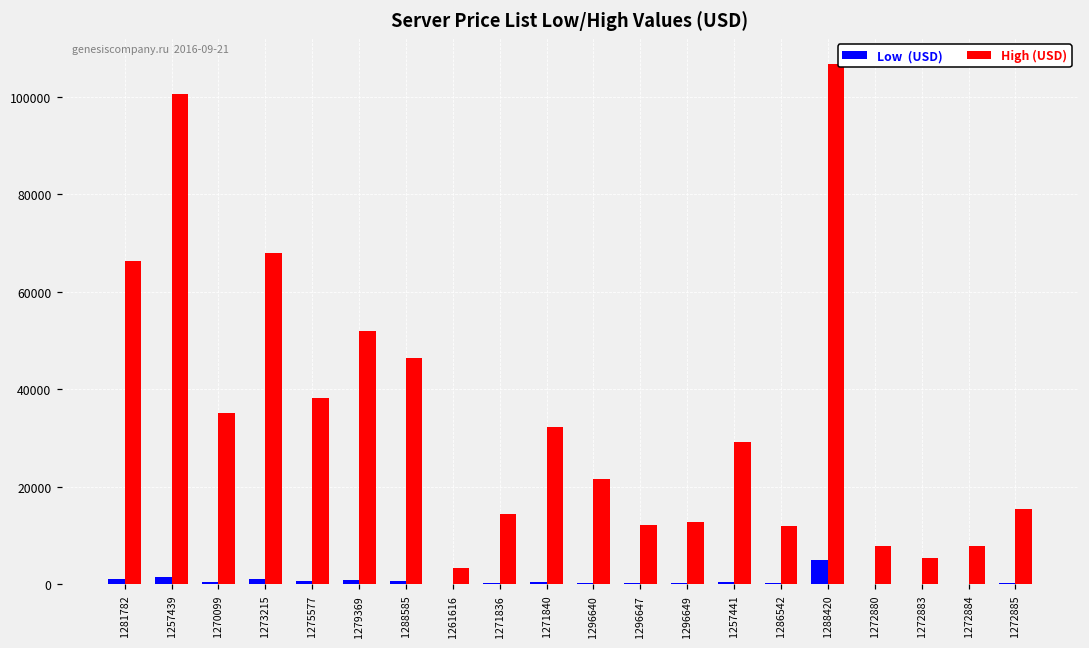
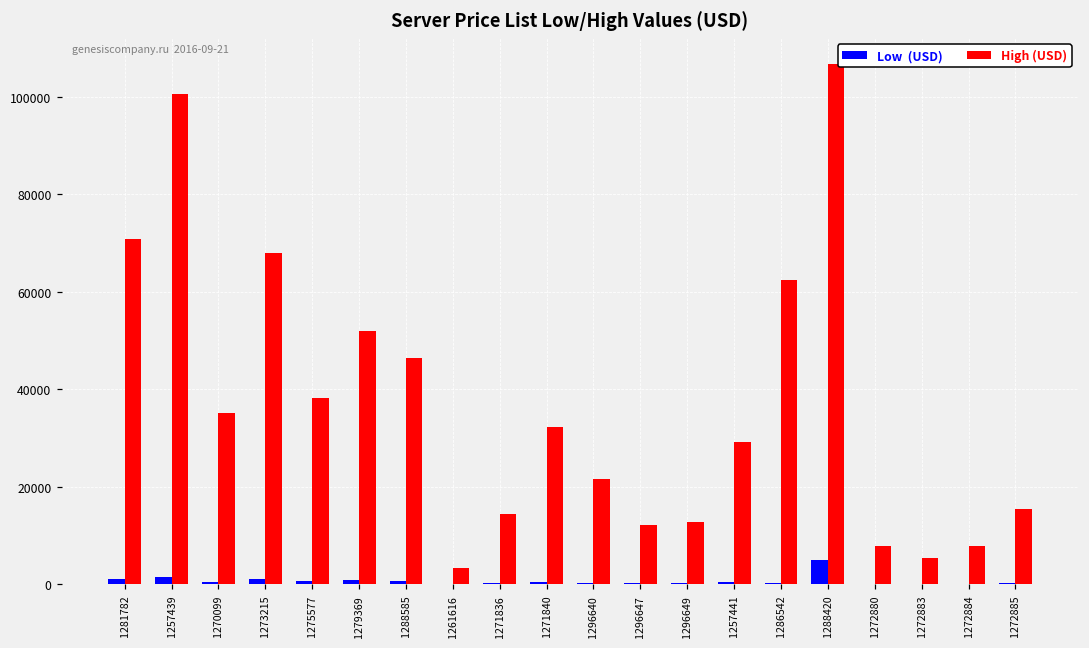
  {
    "Low (USD)": {
      "1281782": 1000,
      "1257439": 1000,
      "1273215": 1000,
      "1275577": 1000,
      "1279369": 1000,
      "1288585": 1000,
      "1288420": 5000
    },
    "High (USD)": {
-     "1281782": 66000,
+     "1281782": 71000,
      "1257439": 100000,
      "1270099": 35000,
      "1273215": 68000,
      "1275577": 38000,
      "1279369": 52000,
      "1288585": 46000,
      "1261616": 3000,
      "1271836": 14000,
      "1271840": 32000,
      "1296640": 22000,
      "1296647": 12000,
      "1296649": 13000,
      "1257441": 29000,
-     "1286542": 12000,
+     "1286542": 62000,
      "1288420": 107000,
      "1272880": 8000,
      "1272883": 5000,
      "1272884": 8000,
      "1272885": 15000
    }
  }
